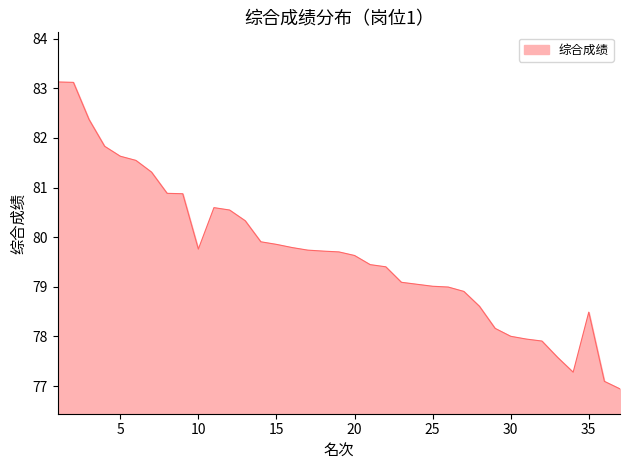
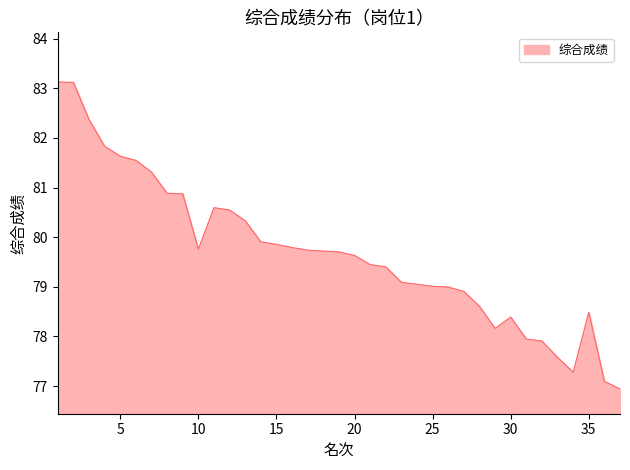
  {
    "5": 81.6,
    "10": 79.8,
    "15": 79.9,
    "20": 79.6,
    "25": 79.0,
-   "30": 78.0,
+   "30": 78.4,
    "35": 78.5
  }
